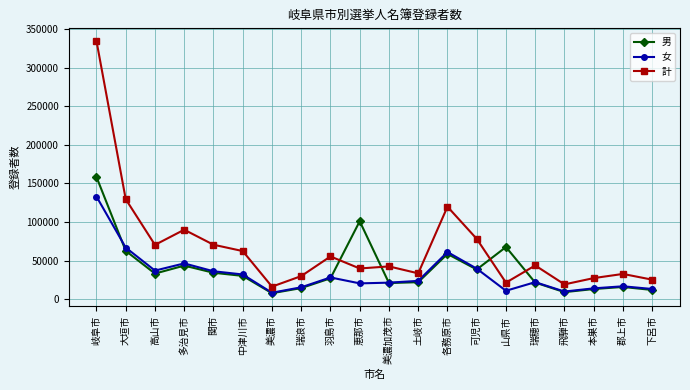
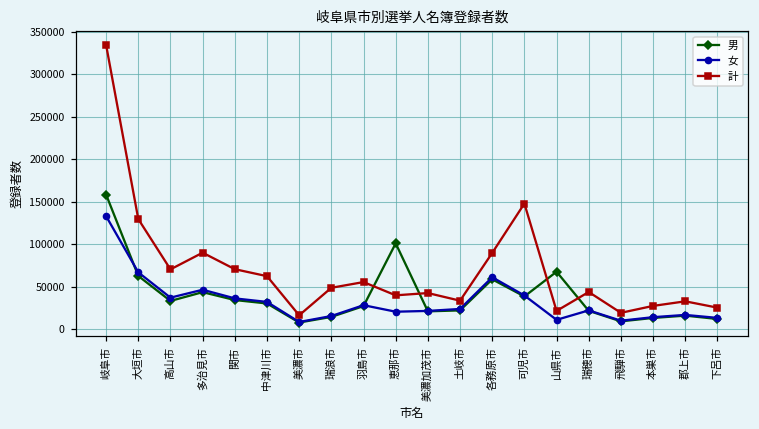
  {
    "男": {
      "岐阜市": 160000,
      "大垣市": 60000,
      "高山市": 30000,
      "恵那市": 100000,
      "山県市": 70000
    },
    "女": {
      "岐阜市": 130000,
      "大垣市": 70000,
      "高山市": 40000,
      "恵那市": 20000,
      "山県市": 10000
    },
    "計": {
      "岐阜市": 330000,
      "大垣市": 130000,
      "高山市": 70000,
      "多治見市": 90000,
      "関市": 70000,
      "中津川市": 60000,
      "美濃市": 20000,
-     "瑞浪市": 30000,
+     "瑞浪市": 50000,
      "羽島市": 60000,
      "恵那市": 40000,
      "美濃加茂市": 40000,
      "土岐市": 30000,
-     "各務原市": 120000,
-     "可児市": 80000,
+     "各務原市": 90000,
+     "可児市": 150000,
      "山県市": 20000,
      "瑞穂市": 40000,
      "飛騨市": 20000,
      "本巣市": 30000,
      "郡上市": 30000,
      "下呂市": 30000
    }
  }
